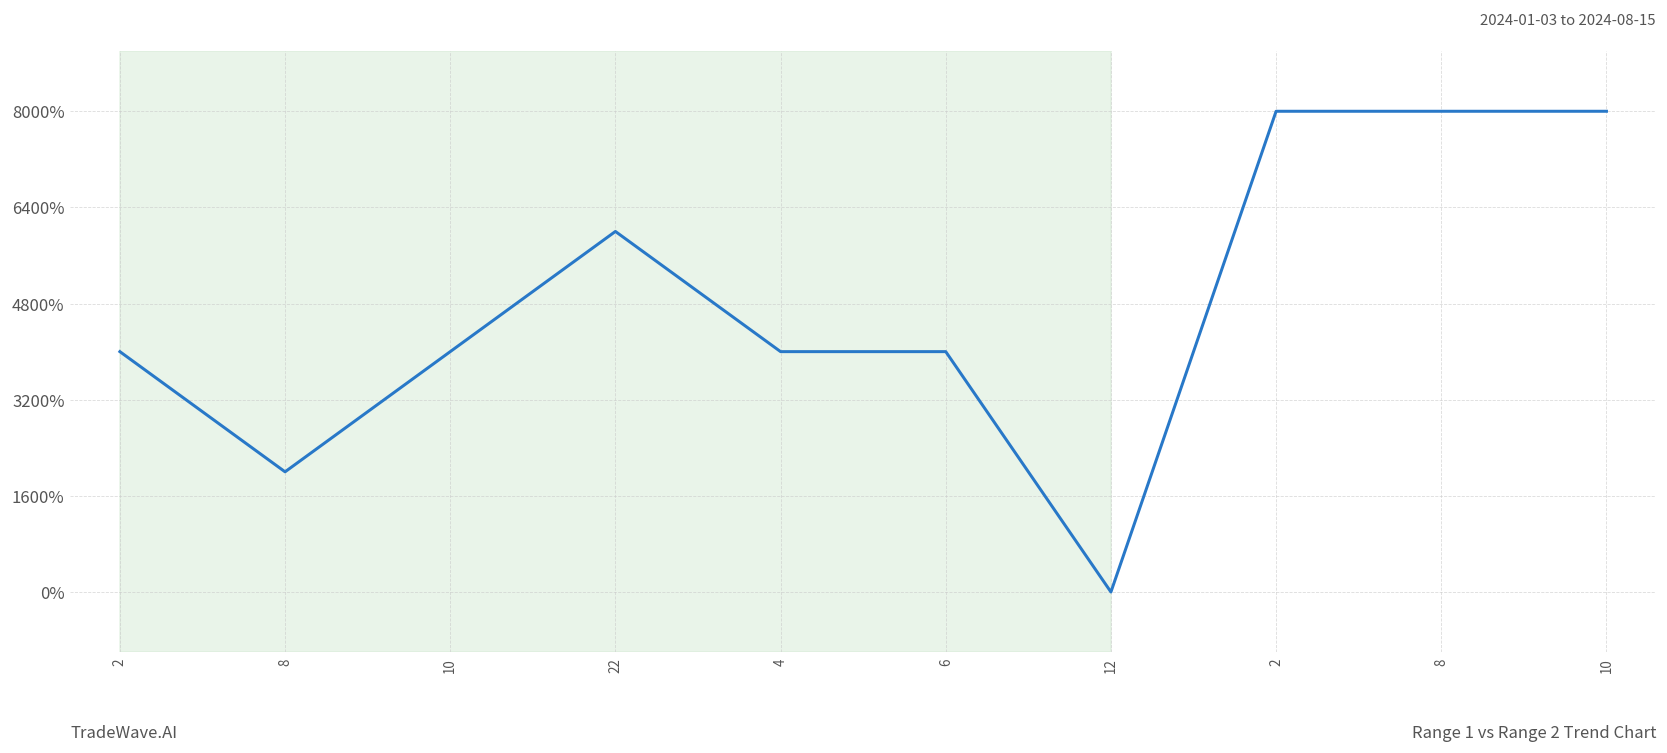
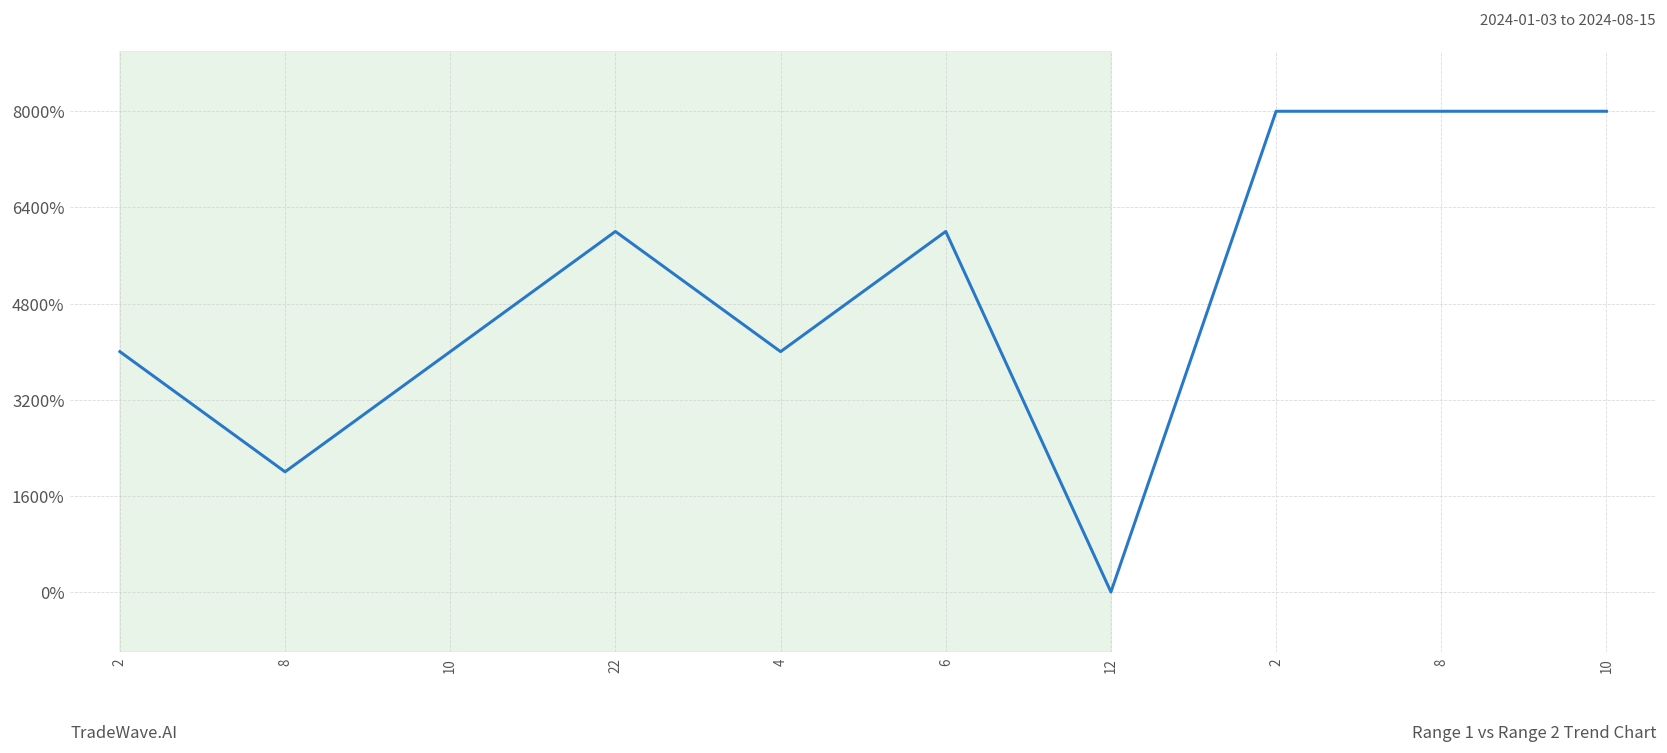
  {
    "22": "6000%",
    "4": "4000%",
-   "6": "4000%",
+   "6": "6000%",
    "12": "0%"
  }
